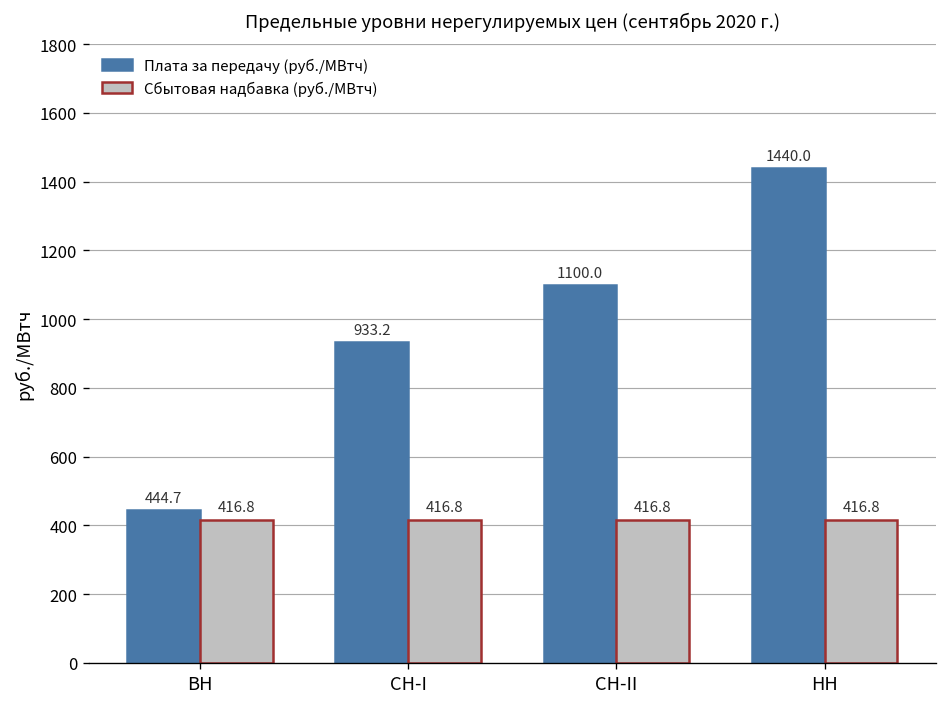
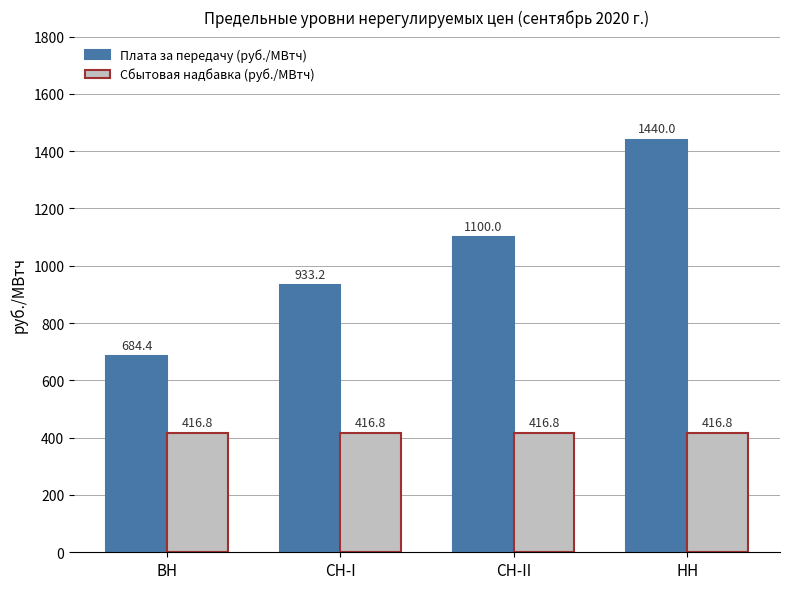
  {
    "Плата за передачу (руб./МВтч)": {
-     "ВН": 444.7,
+     "ВН": 684.4,
      "СН-I": 933.2,
      "СН-II": 1100.0,
      "НН": 1440.0
    },
    "Сбытовая надбавка (руб./МВтч)": {
      "ВН": 416.8,
      "СН-I": 416.8,
      "СН-II": 416.8,
      "НН": 416.8
    }
  }
